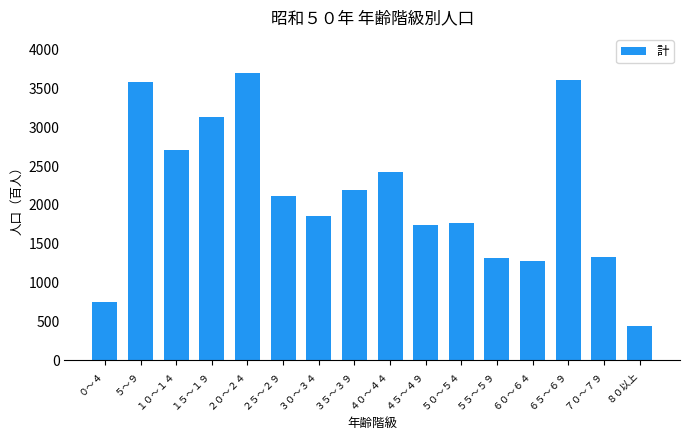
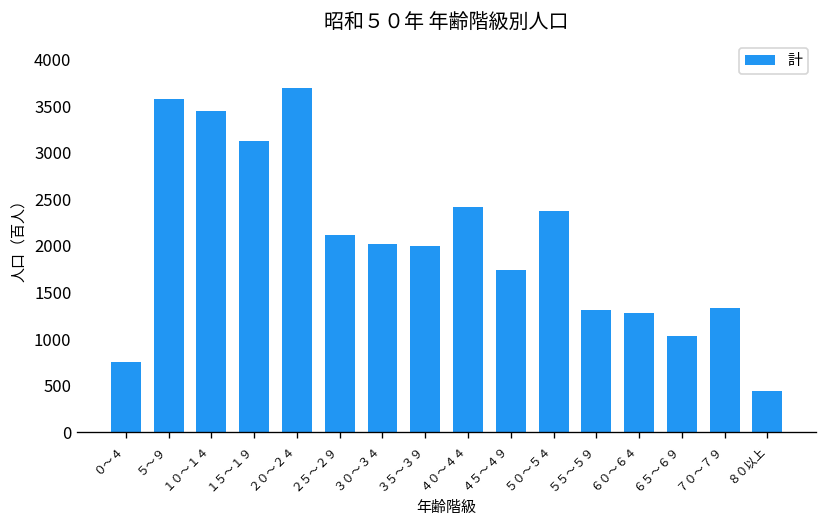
  {
    "０～４": 800,
    "５～９": 3600,
-   "１０～１４": 2700,
+   "１０～１４": 3500,
    "１５～１９": 3100,
    "２０～２４": 3700,
    "２５～２９": 2100,
-   "３０～３４": 1900,
-   "３５～３９": 2200,
+   "３０～３４": 2000,
+   "３５～３９": 2000,
    "４０～４４": 2400,
    "４５～４９": 1700,
-   "５０～５４": 1800,
+   "５０～５４": 2400,
    "５５～５９": 1300,
    "６０～６４": 1300,
-   "６５～６９": 3600,
+   "６５～６９": 1000,
    "７０～７９": 1300,
    "８０以上": 400
  }
